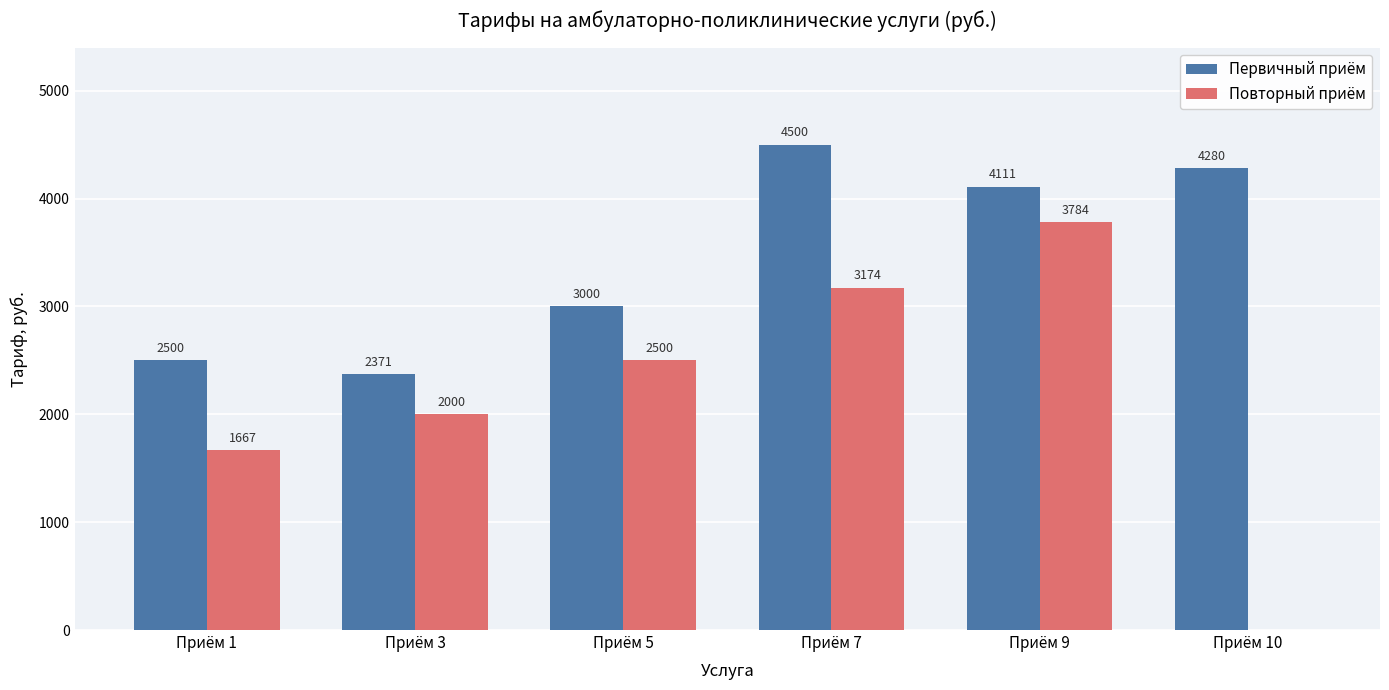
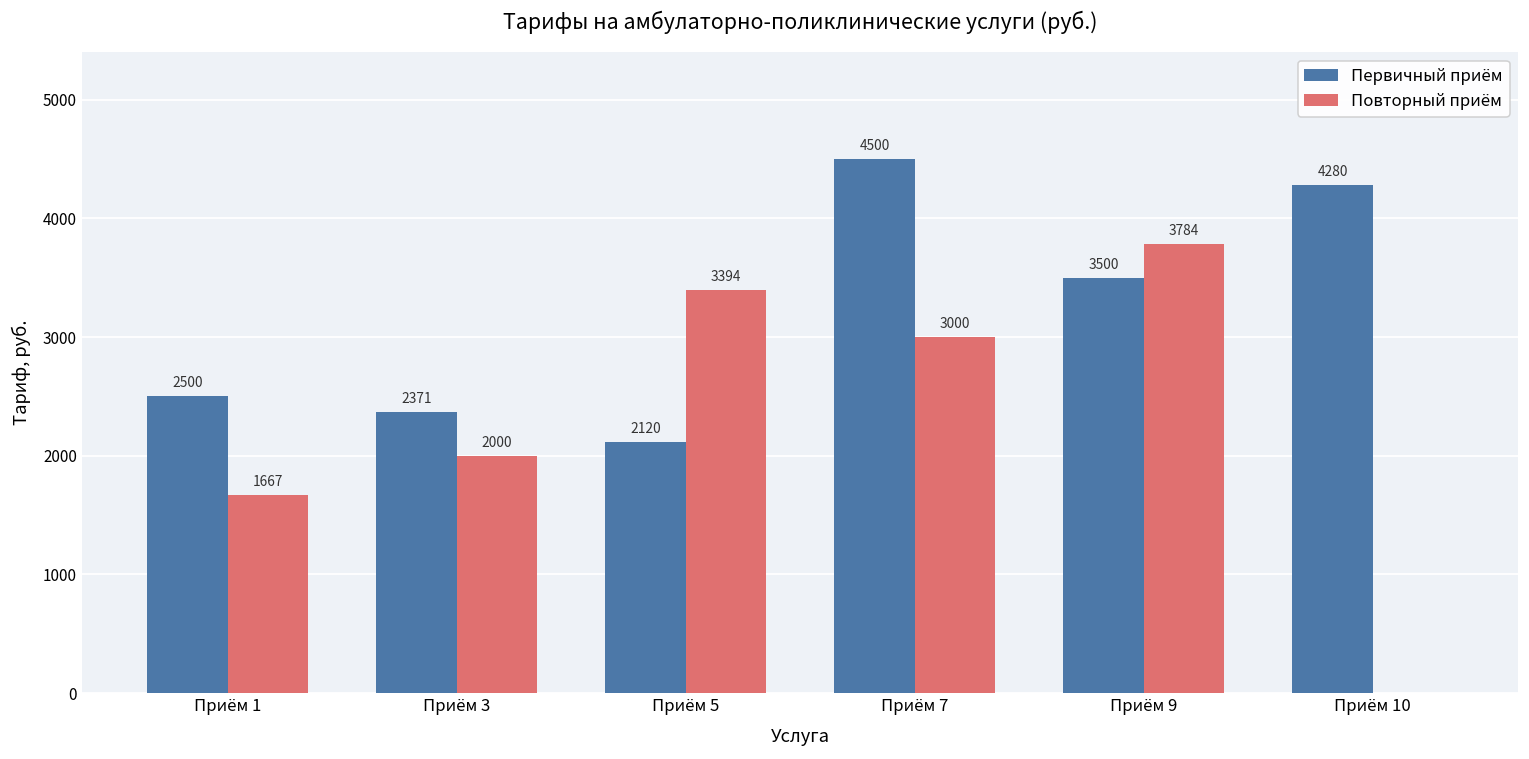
  {
    "Первичный приём": {
      "Приём 1": 2500,
      "Приём 3": 2371,
-     "Приём 5": 3000,
+     "Приём 5": 2120,
      "Приём 7": 4500,
-     "Приём 9": 4111,
+     "Приём 9": 3500,
      "Приём 10": 4280
    },
    "Повторный приём": {
      "Приём 1": 1667,
      "Приём 3": 2000,
-     "Приём 5": 2500,
-     "Приём 7": 3174,
+     "Приём 5": 3394,
+     "Приём 7": 3000,
      "Приём 9": 3784
    }
  }
